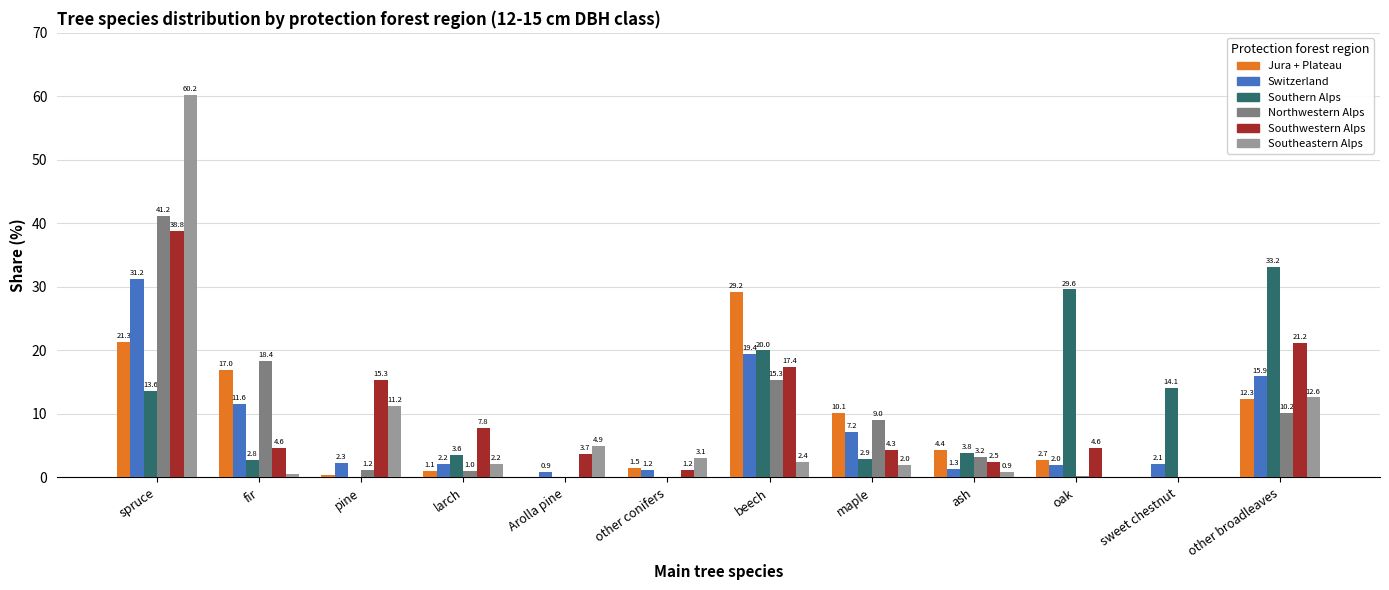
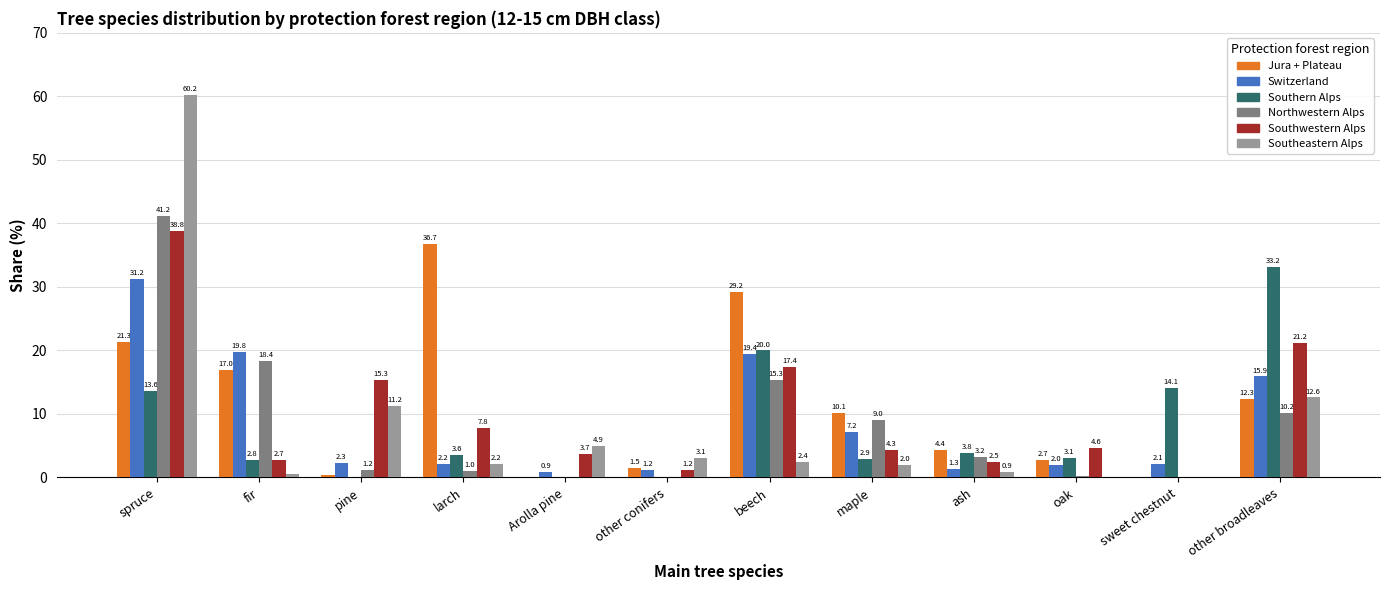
  {
    "Jura + Plateau": {
      "spruce": 21.3,
      "fir": 17.0,
-     "larch": 1.1,
+     "larch": 36.7,
      "other conifers": 1.5,
      "beech": 29.2,
      "maple": 10.1,
      "ash": 4.4,
      "oak": 2.7,
      "other broadleaves": 12.3
    },
    "Switzerland": {
      "spruce": 31.2,
-     "fir": 11.6,
+     "fir": 19.8,
      "pine": 2.3,
      "larch": 2.2,
      "Arolla pine": 0.9,
      "other conifers": 1.2,
      "beech": 19.4,
      "maple": 7.2,
      "ash": 1.3,
      "oak": 2.0,
      "sweet chestnut": 2.1,
      "other broadleaves": 15.9
    },
    "Southern Alps": {
      "spruce": 13.6,
      "fir": 2.8,
      "larch": 3.6,
      "beech": 20.0,
      "maple": 2.9,
      "ash": 3.8,
-     "oak": 29.6,
+     "oak": 3.1,
      "sweet chestnut": 14.1,
      "other broadleaves": 33.2
    },
    "Southwestern Alps": {
      "spruce": 38.8,
-     "fir": 4.6,
+     "fir": 2.7,
      "pine": 15.3,
      "larch": 7.8,
      "Arolla pine": 3.7,
      "other conifers": 1.2,
      "beech": 17.4,
      "maple": 4.3,
      "ash": 2.5,
      "oak": 4.6,
      "other broadleaves": 21.2
    }
  }
